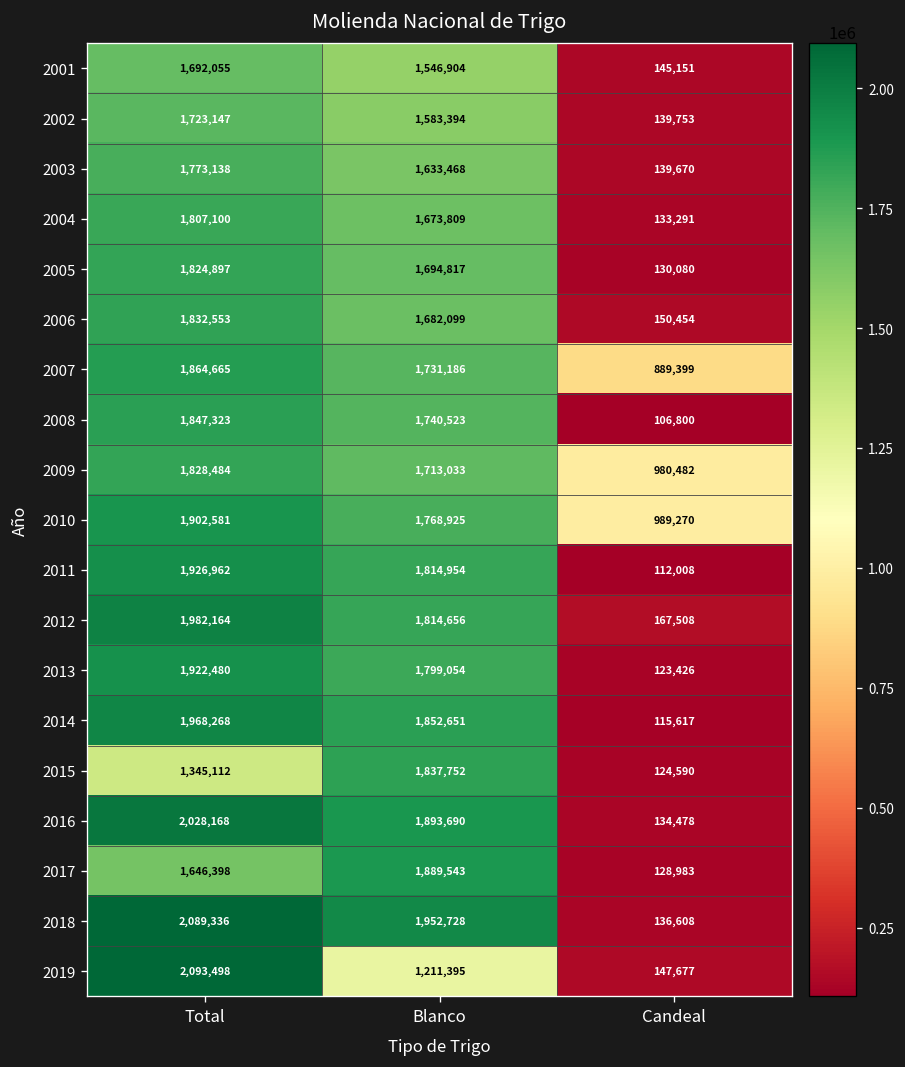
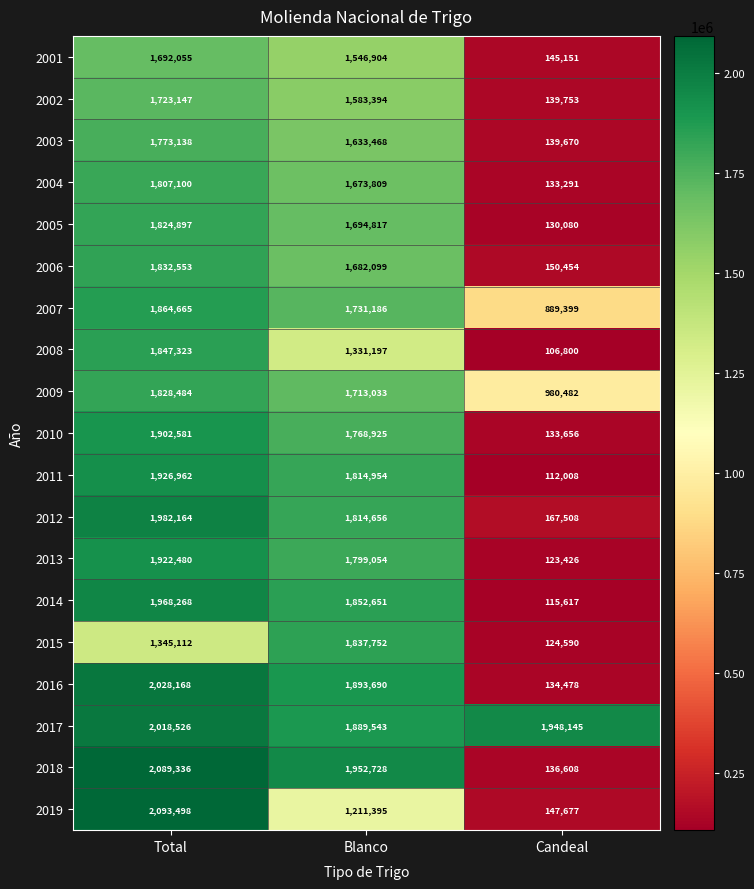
  {
    "2001": {
      "Total": "1,692,055",
      "Blanco": "1,546,904",
      "Candeal": "145,151"
    },
    "2002": {
      "Total": "1,723,147",
      "Blanco": "1,583,394",
      "Candeal": "139,753"
    },
    "2003": {
      "Total": "1,773,138",
      "Blanco": "1,633,468",
      "Candeal": "139,670"
    },
    "2004": {
      "Total": "1,807,100",
      "Blanco": "1,673,809",
      "Candeal": "133,291"
    },
    "2005": {
      "Total": "1,824,897",
      "Blanco": "1,694,817",
      "Candeal": "130,080"
    },
    "2006": {
      "Total": "1,832,553",
      "Blanco": "1,682,099",
      "Candeal": "150,454"
    },
    "2007": {
      "Total": "1,864,665",
      "Blanco": "1,731,186",
      "Candeal": "889,399"
    },
    "2008": {
      "Total": "1,847,323",
-     "Blanco": "1,740,523",
+     "Blanco": "1,331,197",
      "Candeal": "106,800"
    },
    "2009": {
      "Total": "1,828,484",
      "Blanco": "1,713,033",
      "Candeal": "980,482"
    },
    "2010": {
      "Total": "1,902,581",
      "Blanco": "1,768,925",
-     "Candeal": "989,270"
+     "Candeal": "133,656"
    },
    "2011": {
      "Total": "1,926,962",
      "Blanco": "1,814,954",
      "Candeal": "112,008"
    },
    "2012": {
      "Total": "1,982,164",
      "Blanco": "1,814,656",
      "Candeal": "167,508"
    },
    "2013": {
      "Total": "1,922,480",
      "Blanco": "1,799,054",
      "Candeal": "123,426"
    },
    "2014": {
      "Total": "1,968,268",
      "Blanco": "1,852,651",
      "Candeal": "115,617"
    },
    "2015": {
      "Total": "1,345,112",
      "Blanco": "1,837,752",
      "Candeal": "124,590"
    },
    "2016": {
      "Total": "2,028,168",
      "Blanco": "1,893,690",
      "Candeal": "134,478"
    },
    "2017": {
-     "Total": "1,646,398",
+     "Total": "2,018,526",
      "Blanco": "1,889,543",
-     "Candeal": "128,983"
+     "Candeal": "1,948,145"
    },
    "2018": {
      "Total": "2,089,336",
      "Blanco": "1,952,728",
      "Candeal": "136,608"
    },
    "2019": {
      "Total": "2,093,498",
      "Blanco": "1,211,395",
      "Candeal": "147,677"
    }
  }
